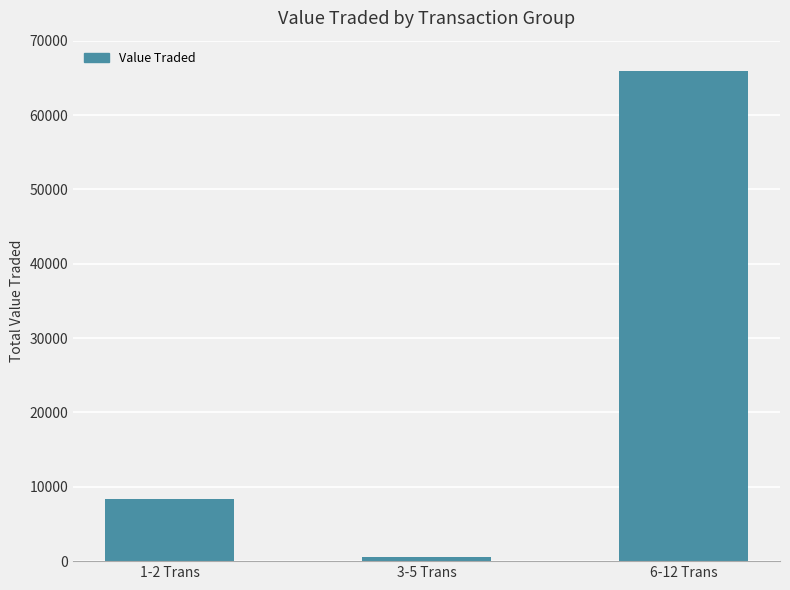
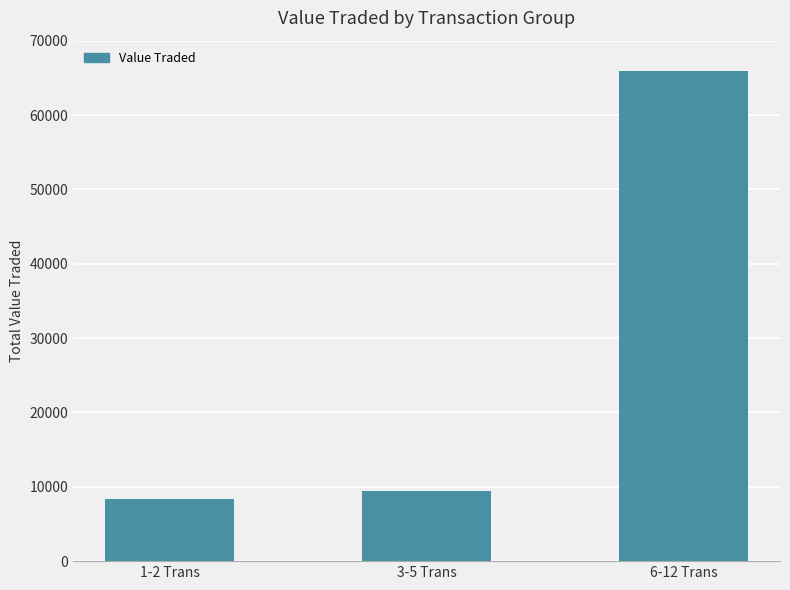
  {
    "1-2 Trans": 8000,
-   "3-5 Trans": 1000,
+   "3-5 Trans": 9000,
    "6-12 Trans": 66000
  }
